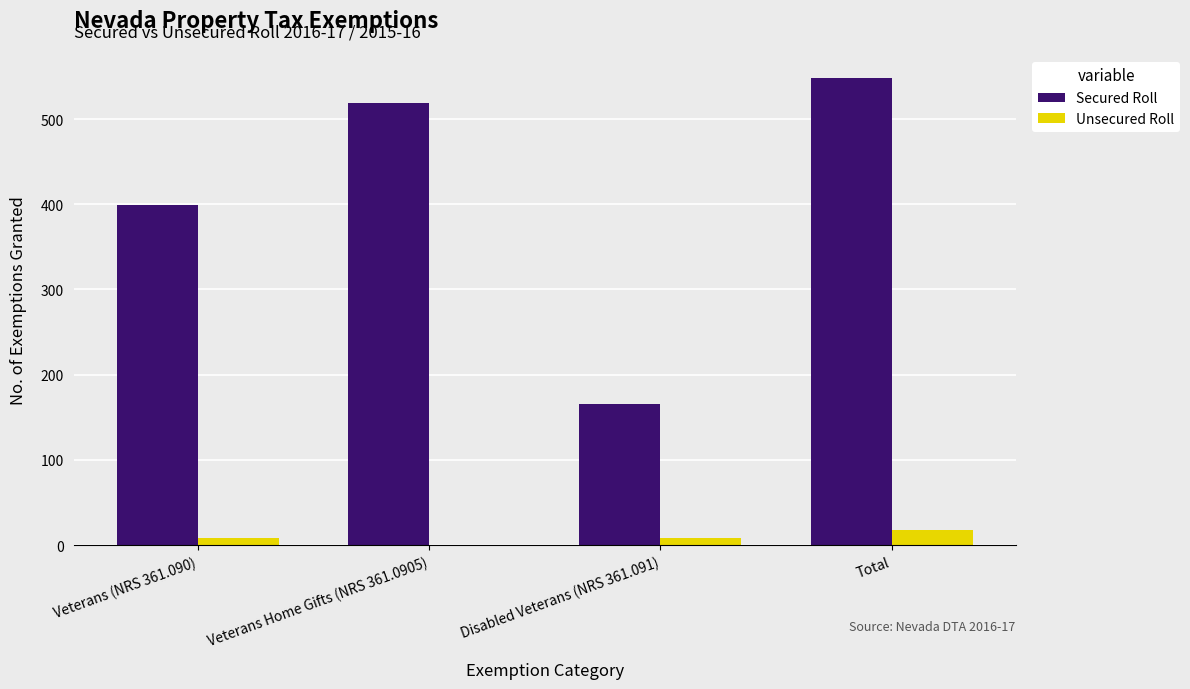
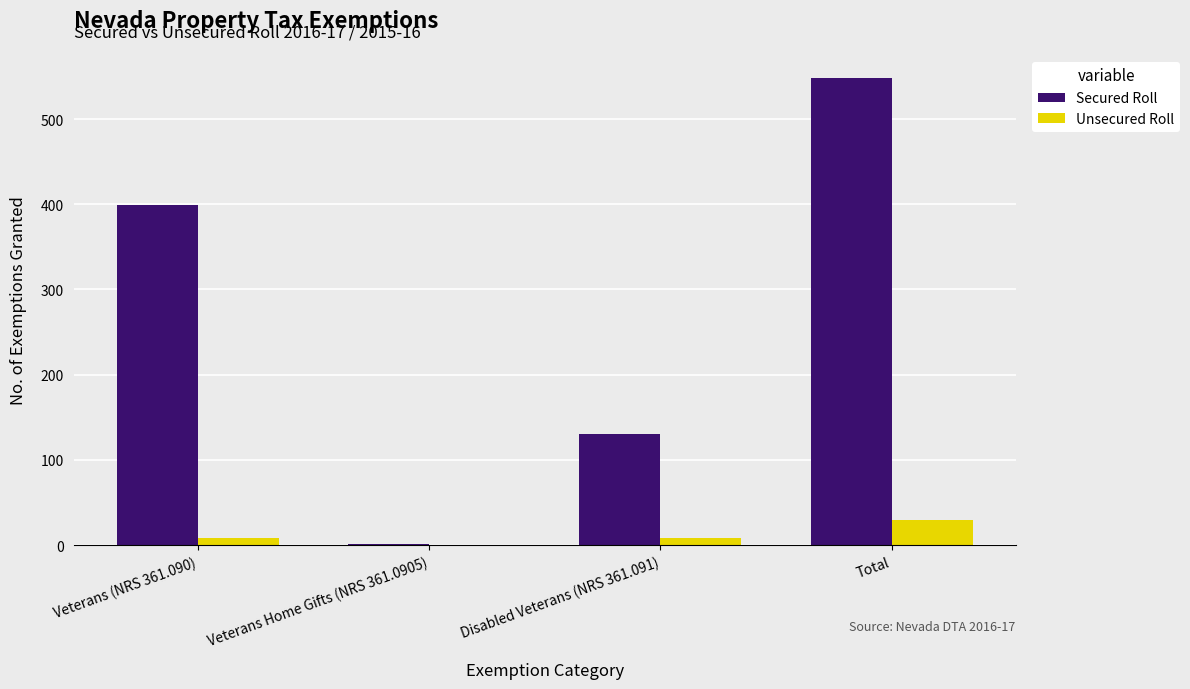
  {
    "Secured Roll": {
      "Veterans (NRS 361.090)": 400,
-     "Veterans Home Gifts (NRS 361.0905)": 520,
-     "Disabled Veterans (NRS 361.091)": 170,
+     "Veterans Home Gifts (NRS 361.0905)": 0,
+     "Disabled Veterans (NRS 361.091)": 130,
      "Total": 550
    },
    "Unsecured Roll": {
      "Veterans (NRS 361.090)": 10,
      "Veterans Home Gifts (NRS 361.0905)": 0,
      "Disabled Veterans (NRS 361.091)": 10,
-     "Total": 20
+     "Total": 30
    }
  }
